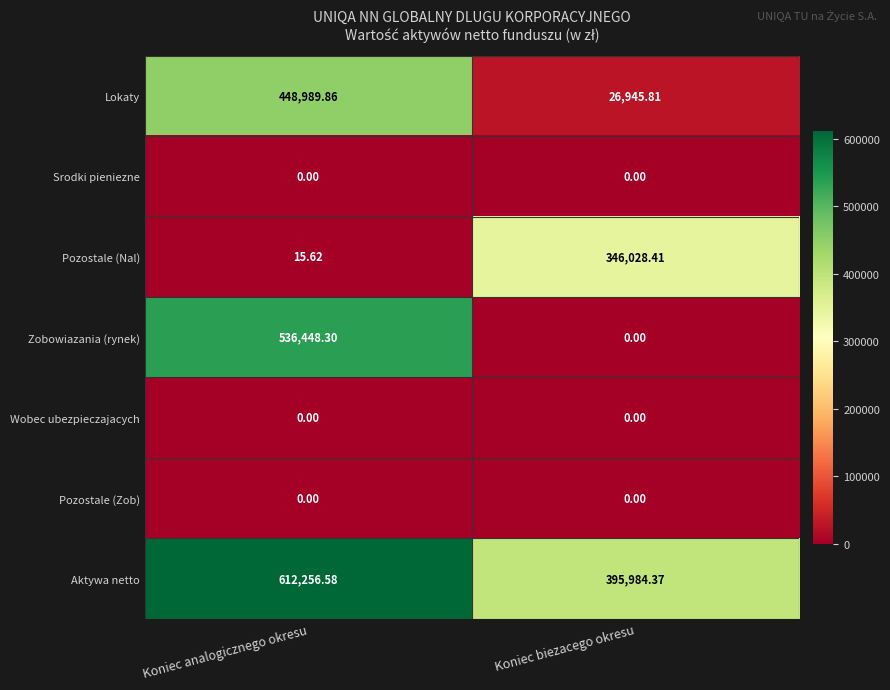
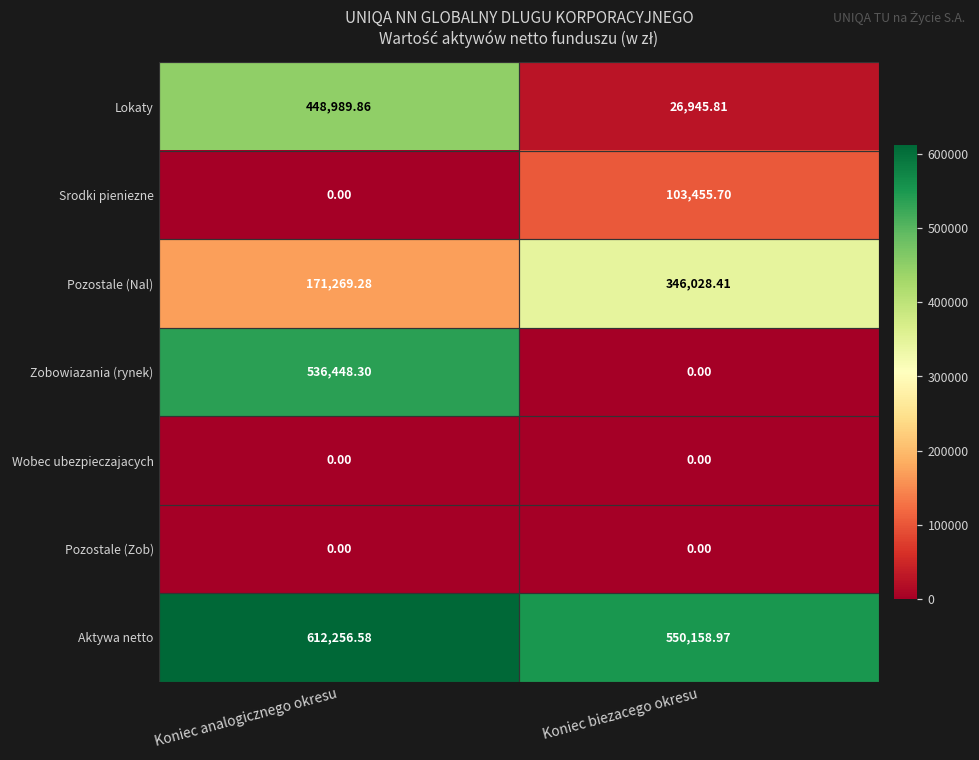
  {
    "Lokaty": {
      "Koniec analogicznego okresu": "448,989.86",
      "Koniec biezacego okresu": "26,945.81"
    },
    "Srodki pieniezne": {
      "Koniec analogicznego okresu": "0.00",
-     "Koniec biezacego okresu": "0.00"
+     "Koniec biezacego okresu": "103,455.70"
    },
    "Pozostale (Nal)": {
-     "Koniec analogicznego okresu": "15.62",
+     "Koniec analogicznego okresu": "171,269.28",
      "Koniec biezacego okresu": "346,028.41"
    },
    "Zobowiazania (rynek)": {
      "Koniec analogicznego okresu": "536,448.30",
      "Koniec biezacego okresu": "0.00"
    },
    "Wobec ubezpieczajacych": {
      "Koniec analogicznego okresu": "0.00",
      "Koniec biezacego okresu": "0.00"
    },
    "Pozostale (Zob)": {
      "Koniec analogicznego okresu": "0.00",
      "Koniec biezacego okresu": "0.00"
    },
    "Aktywa netto": {
      "Koniec analogicznego okresu": "612,256.58",
-     "Koniec biezacego okresu": "395,984.37"
+     "Koniec biezacego okresu": "550,158.97"
    }
  }
